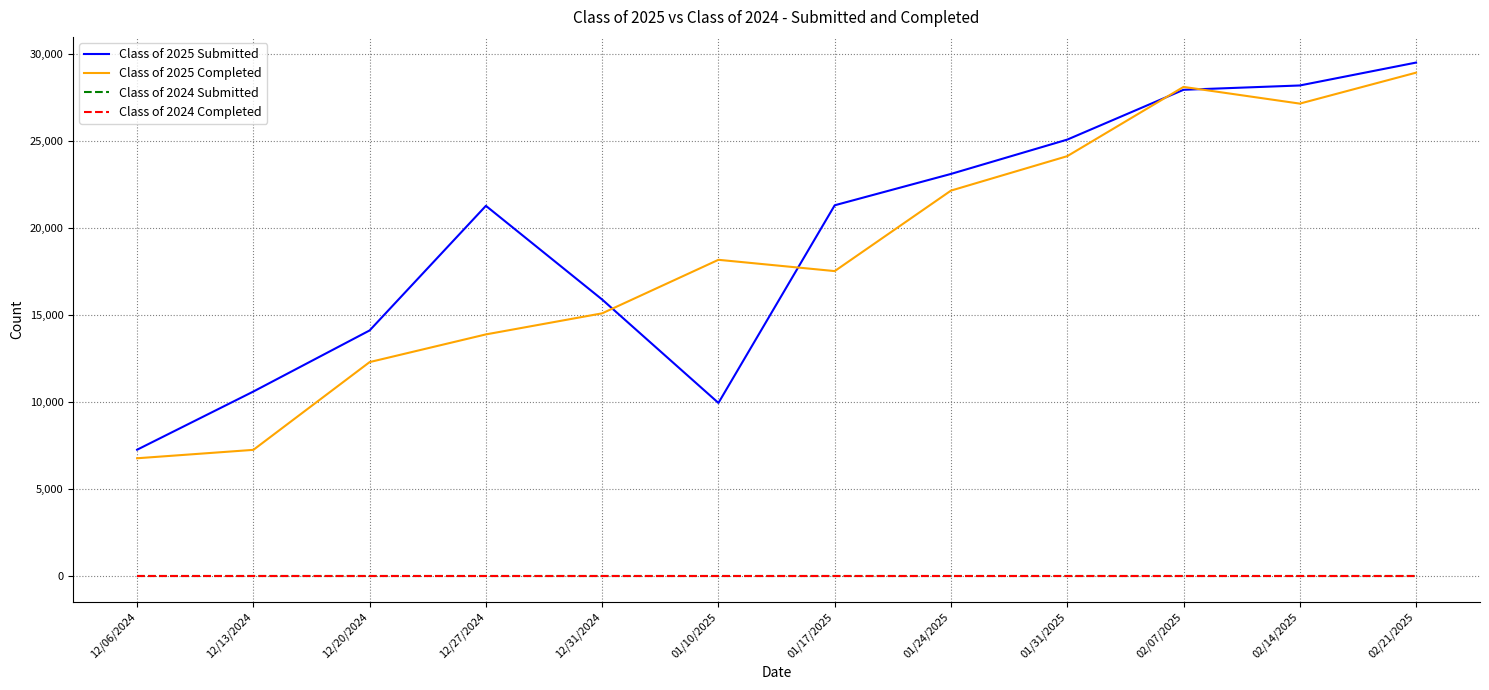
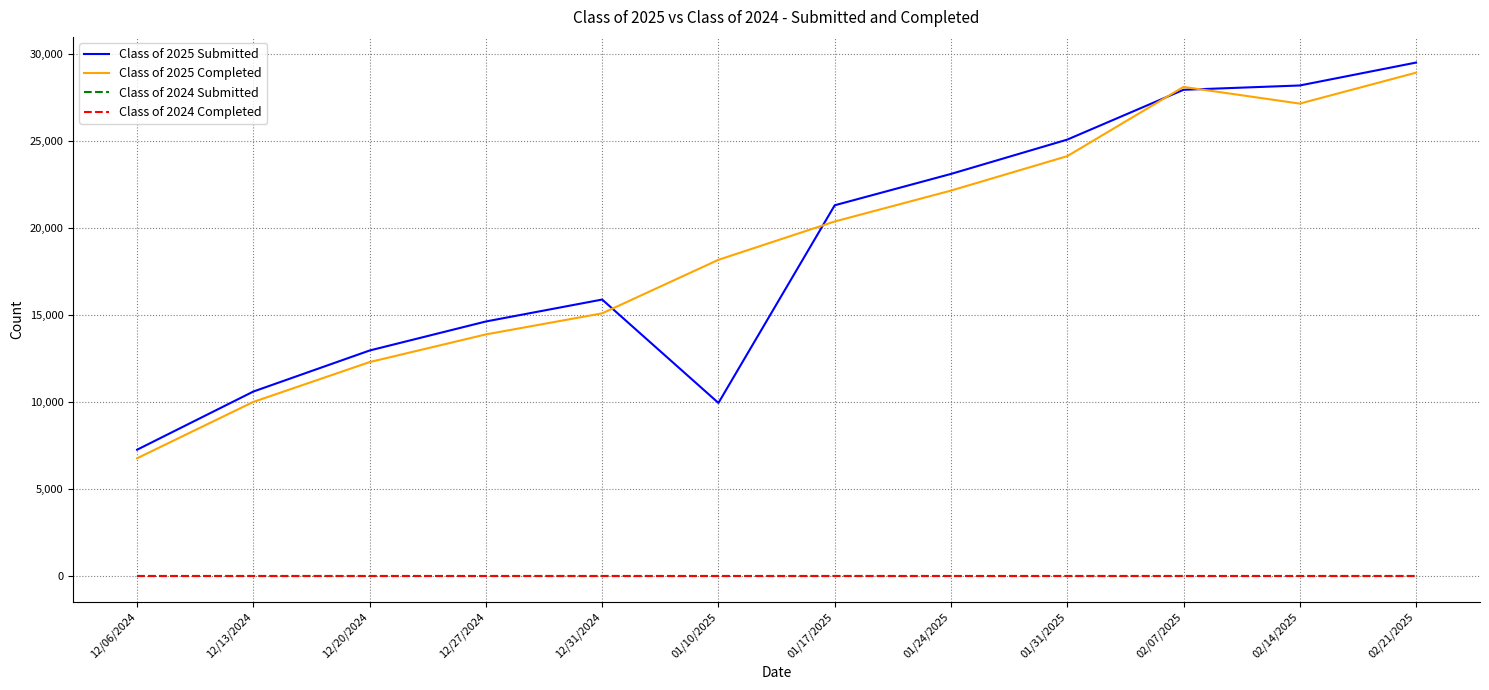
  {
    "Class of 2025 Submitted": {
      "12/06/2024": "7,300",
      "12/13/2024": "10,600",
-     "12/20/2024": "14,100",
-     "12/27/2024": "21,300",
+     "12/20/2024": "13,000",
+     "12/27/2024": "14,600",
      "12/31/2024": "15,900",
      "01/10/2025": "10,000",
      "01/17/2025": "21,300",
      "01/24/2025": "23,100",
      "01/31/2025": "25,100",
      "02/07/2025": "28,000",
      "02/14/2025": "28,200",
      "02/21/2025": "29,500"
    },
    "Class of 2025 Completed": {
      "12/06/2024": "6,800",
-     "12/13/2024": "7,300",
+     "12/13/2024": "10,000",
      "12/20/2024": "12,300",
      "12/27/2024": "13,900",
      "12/31/2024": "15,100",
      "01/10/2025": "18,200",
-     "01/17/2025": "17,500",
+     "01/17/2025": "20,400",
      "01/24/2025": "22,200",
      "01/31/2025": "24,100",
      "02/07/2025": "28,100",
      "02/14/2025": "27,200",
      "02/21/2025": "28,900"
    },
    "Class of 2024 Completed": {
      "12/06/2024": "0",
      "12/13/2024": "0",
      "12/20/2024": "0",
      "12/27/2024": "0",
      "12/31/2024": "0",
      "01/10/2025": "0",
      "01/17/2025": "0",
      "01/24/2025": "0",
      "01/31/2025": "0",
      "02/07/2025": "0",
      "02/14/2025": "0",
      "02/21/2025": "0"
    }
  }
